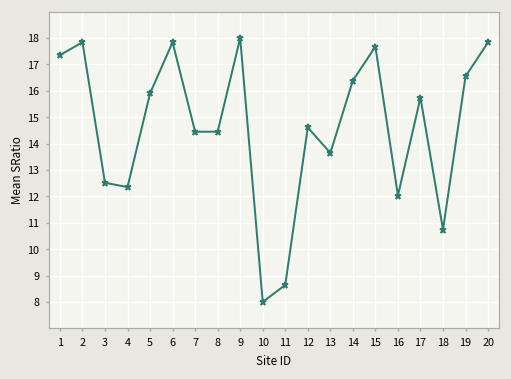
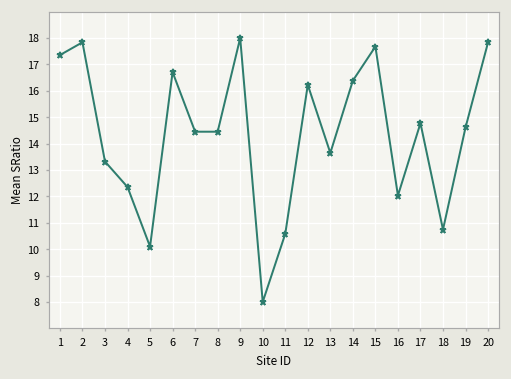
  {
    "1": 17.4,
    "2": 17.8,
-   "3": 12.5,
+   "3": 13.3,
    "4": 12.4,
-   "5": 15.9,
-   "6": 17.8,
+   "5": 10.1,
+   "6": 16.7,
    "7": 14.5,
    "8": 14.5,
    "9": 18.0,
    "10": 8.0,
-   "11": 8.6,
-   "12": 14.6,
+   "11": 10.6,
+   "12": 16.2,
    "13": 13.6,
    "14": 16.4,
    "15": 17.7,
    "16": 12.0,
-   "17": 15.7,
+   "17": 14.8,
    "18": 10.7,
-   "19": 16.5,
+   "19": 14.6,
    "20": 17.8
  }
